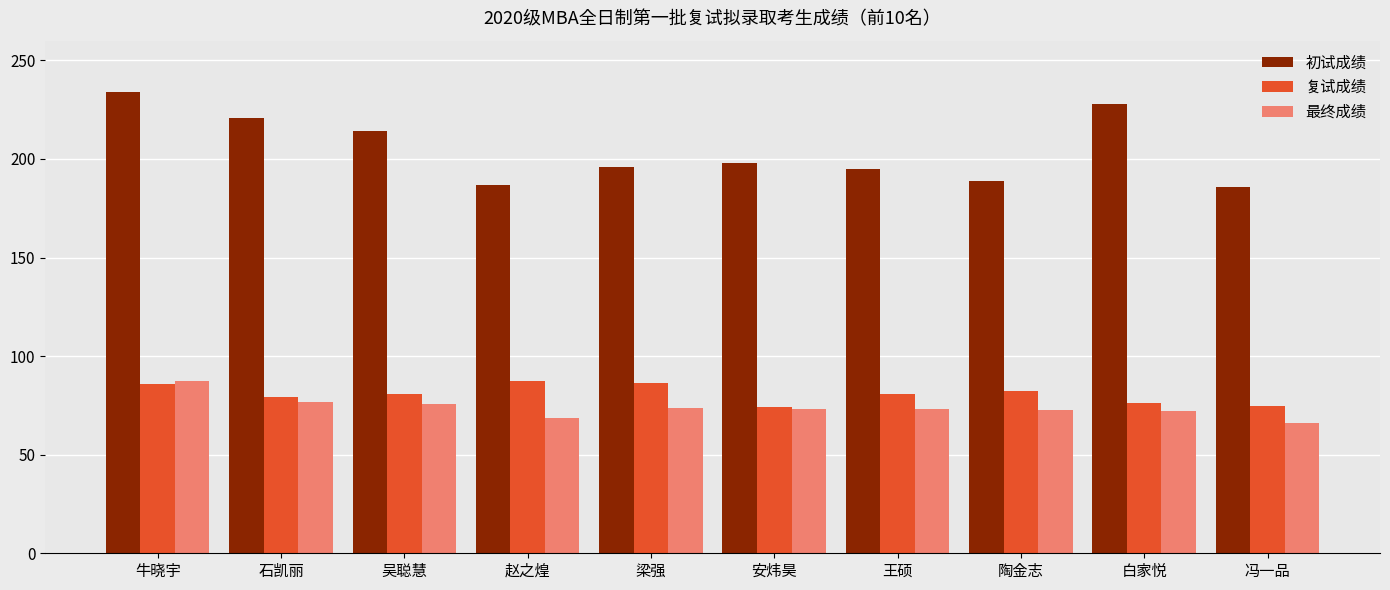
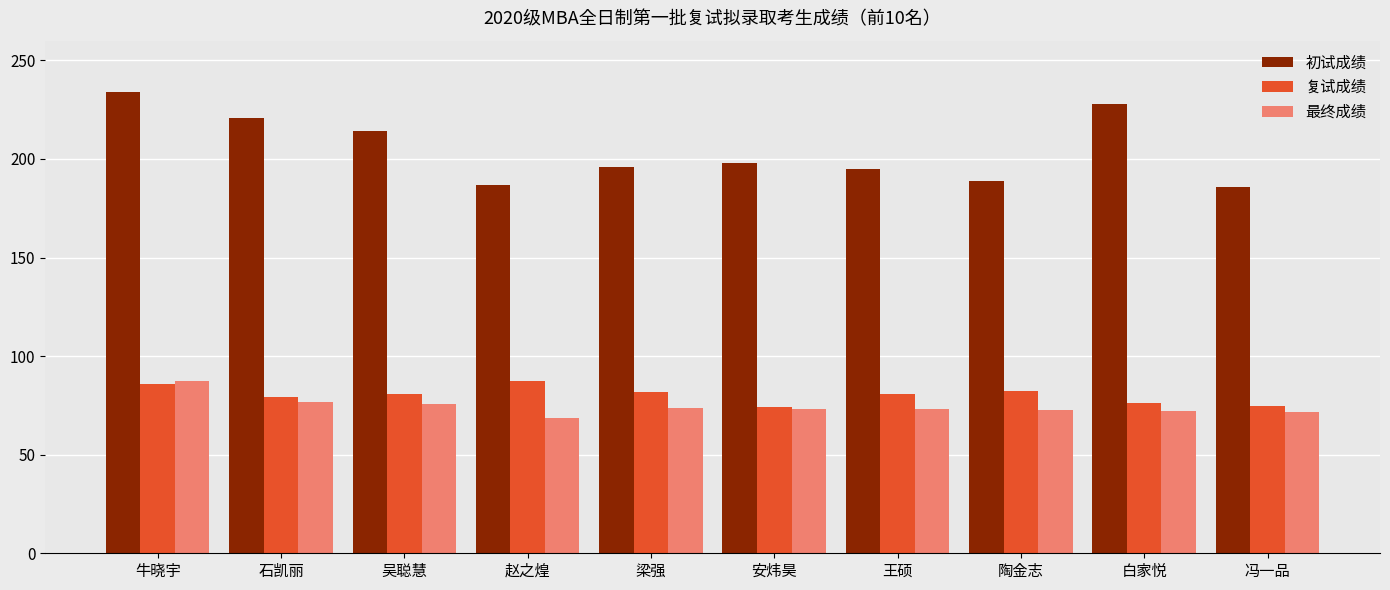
  {
    "初试成绩": {
      "牛晓宇": 234,
      "石凯丽": 221,
      "吴聪慧": 214,
      "赵之煌": 187,
      "梁强": 196,
      "安炜昊": 198,
      "王硕": 195,
      "陶金志": 189,
      "白家悦": 228,
      "冯一品": 186
    },
    "复试成绩": {
      "牛晓宇": 86,
      "石凯丽": 80,
      "吴聪慧": 81,
      "赵之煌": 87,
-     "梁强": 86,
+     "梁强": 82,
      "安炜昊": 74,
      "王硕": 81,
      "陶金志": 82,
      "白家悦": 76,
      "冯一品": 75
    },
    "最终成绩": {
      "牛晓宇": 87,
      "石凯丽": 77,
      "吴聪慧": 76,
      "赵之煌": 69,
      "梁强": 74,
      "安炜昊": 73,
      "王硕": 73,
      "陶金志": 73,
      "白家悦": 72,
-     "冯一品": 66
+     "冯一品": 72
    }
  }
